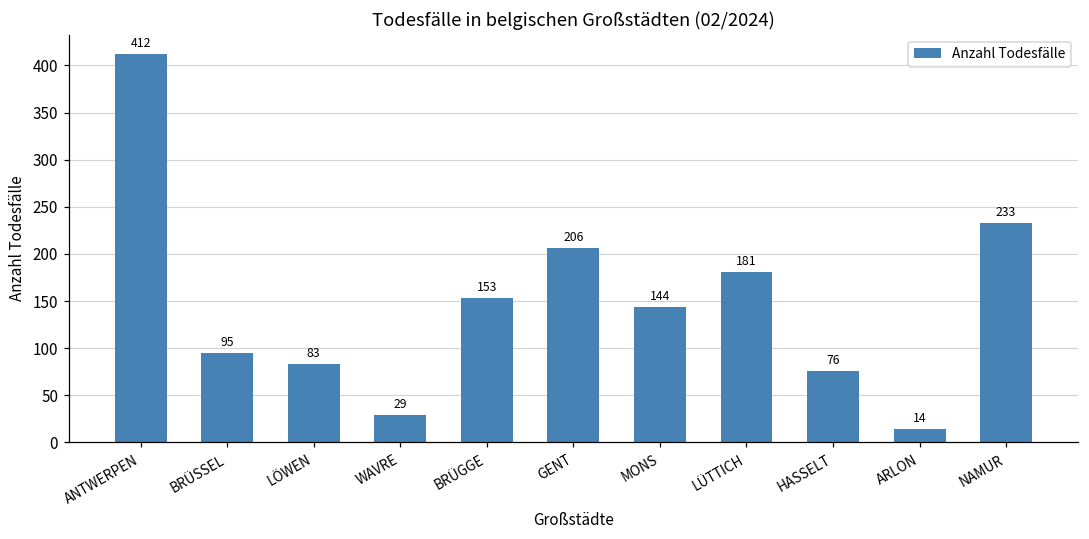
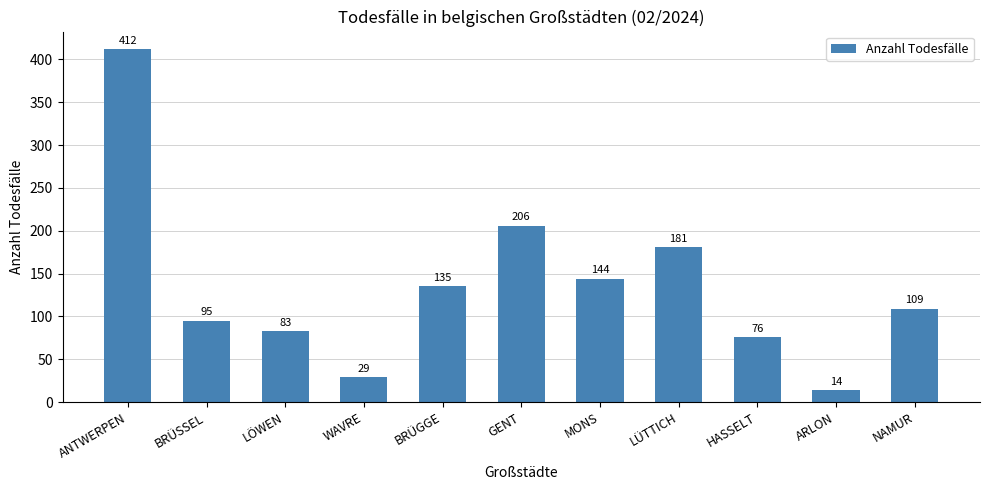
  {
    "ANTWERPEN": 412,
    "BRÜSSEL": 95,
    "LÖWEN": 83,
    "WAVRE": 29,
-   "BRÜGGE": 153,
+   "BRÜGGE": 135,
    "GENT": 206,
    "MONS": 144,
    "LÜTTICH": 181,
    "HASSELT": 76,
    "ARLON": 14,
-   "NAMUR": 233
+   "NAMUR": 109
  }
